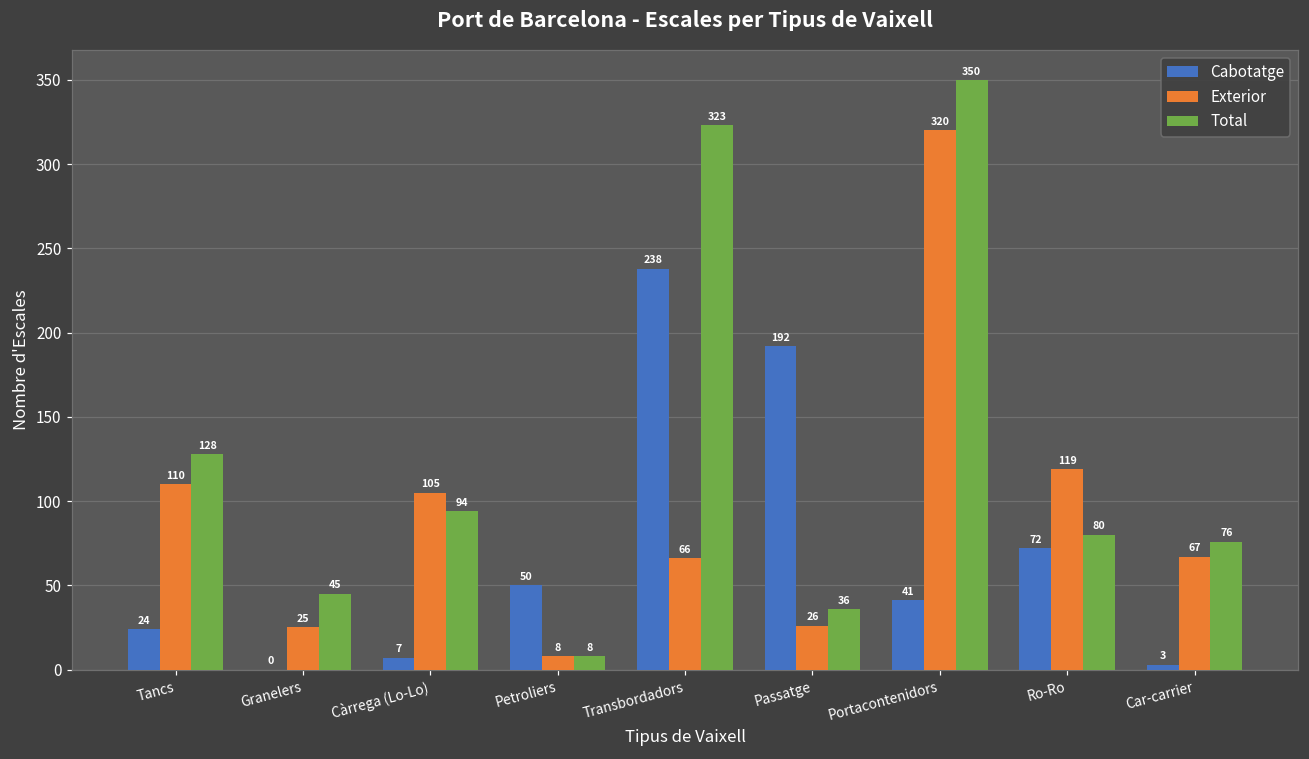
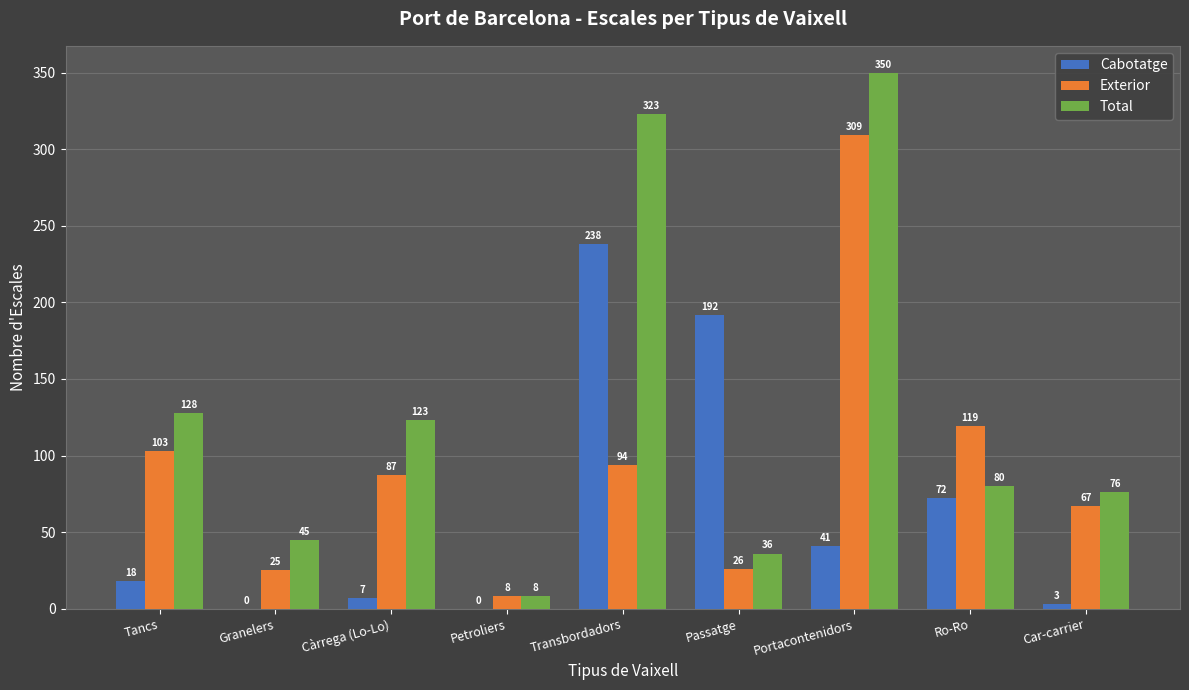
  {
    "Cabotatge": {
-     "Tancs": 24,
+     "Tancs": 18,
      "Granelers": 0,
      "Càrrega (Lo-Lo)": 7,
-     "Petroliers": 50,
+     "Petroliers": 0,
      "Transbordadors": 238,
      "Passatge": 192,
      "Portacontenidors": 41,
      "Ro-Ro": 72,
      "Car-carrier": 3
    },
    "Exterior": {
-     "Tancs": 110,
+     "Tancs": 103,
      "Granelers": 25,
-     "Càrrega (Lo-Lo)": 105,
+     "Càrrega (Lo-Lo)": 87,
      "Petroliers": 8,
-     "Transbordadors": 66,
+     "Transbordadors": 94,
      "Passatge": 26,
-     "Portacontenidors": 320,
+     "Portacontenidors": 309,
      "Ro-Ro": 119,
      "Car-carrier": 67
    },
    "Total": {
      "Tancs": 128,
      "Granelers": 45,
-     "Càrrega (Lo-Lo)": 94,
+     "Càrrega (Lo-Lo)": 123,
      "Petroliers": 8,
      "Transbordadors": 323,
      "Passatge": 36,
      "Portacontenidors": 350,
      "Ro-Ro": 80,
      "Car-carrier": 76
    }
  }
